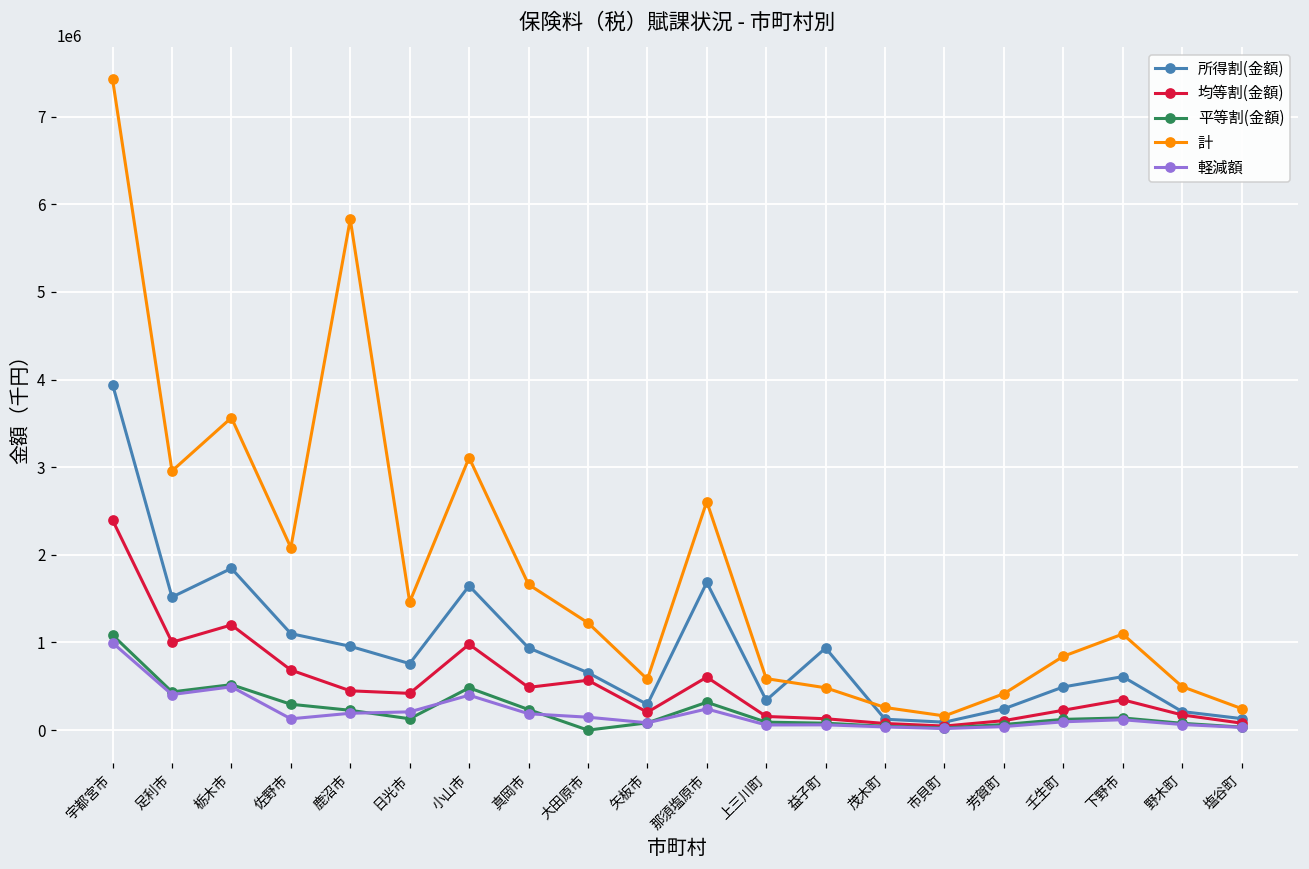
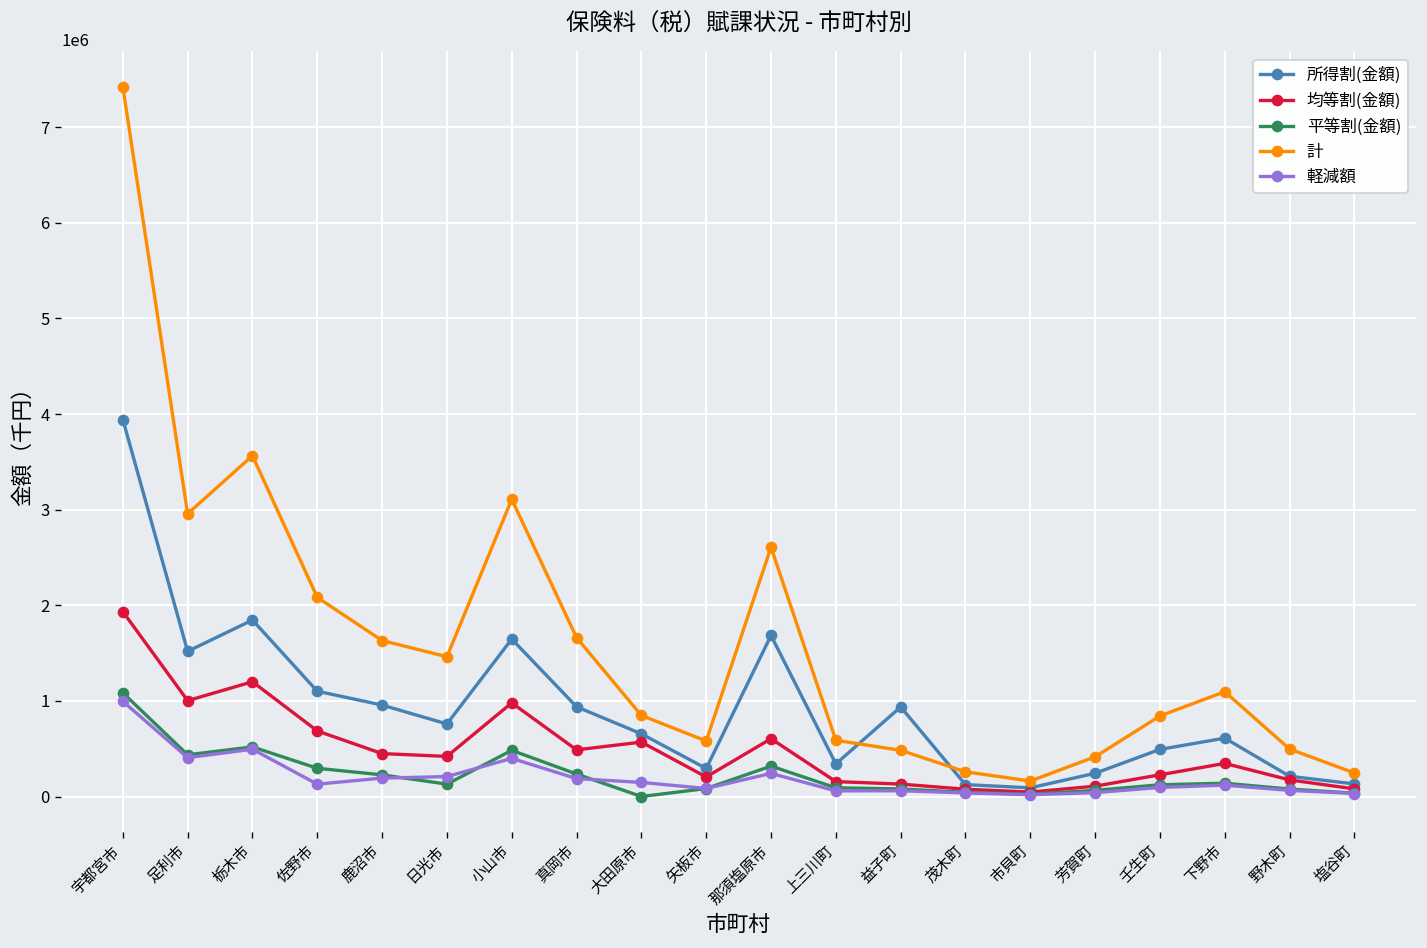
  {
    "所得割(金額)": {
      "宇都宮市": 3900000,
      "足利市": 1500000,
      "栃木市": 1800000,
      "佐野市": 1100000,
      "鹿沼市": 1000000,
      "日光市": 800000,
      "小山市": 1600000,
      "真岡市": 900000,
      "大田原市": 700000,
      "矢板市": 300000,
      "那須塩原市": 1700000,
      "上三川町": 300000,
      "益子町": 900000,
      "茂木町": 100000,
      "市貝町": 100000,
      "芳賀町": 200000,
      "壬生町": 500000,
      "下野市": 600000,
      "野木町": 200000,
      "塩谷町": 100000
    },
    "均等割(金額)": {
-     "宇都宮市": 2400000,
+     "宇都宮市": 1900000,
      "足利市": 1000000,
      "栃木市": 1200000,
      "佐野市": 700000,
      "鹿沼市": 400000,
      "日光市": 400000,
      "小山市": 1000000,
      "真岡市": 500000,
      "大田原市": 600000,
      "矢板市": 200000,
      "那須塩原市": 600000,
      "上三川町": 200000,
      "益子町": 100000,
      "茂木町": 100000,
      "芳賀町": 100000,
      "壬生町": 200000,
      "下野市": 300000,
      "野木町": 200000,
      "塩谷町": 100000
    },
    "平等割(金額)": {
      "宇都宮市": 1100000,
      "佐野市": 300000,
      "鹿沼市": 200000,
      "日光市": 100000,
      "小山市": 500000,
      "真岡市": 200000,
      "大田原市": 0,
      "那須塩原市": 300000,
      "上三川町": 100000
    },
    "計": {
      "宇都宮市": 7400000,
      "足利市": 3000000,
      "栃木市": 3600000,
      "佐野市": 2100000,
-     "鹿沼市": 5800000,
+     "鹿沼市": 1600000,
      "日光市": 1500000,
      "小山市": 3100000,
      "真岡市": 1700000,
-     "大田原市": 1200000,
+     "大田原市": 800000,
      "矢板市": 600000,
      "那須塩原市": 2600000,
      "上三川町": 600000,
      "益子町": 500000,
      "茂木町": 300000,
      "市貝町": 200000,
      "芳賀町": 400000,
      "壬生町": 800000,
      "下野市": 1100000,
      "野木町": 500000,
      "塩谷町": 200000
    },
    "軽減額": {
      "宇都宮市": 1000000,
      "佐野市": 100000,
      "鹿沼市": 200000,
      "日光市": 200000,
      "小山市": 400000,
      "真岡市": 200000,
      "大田原市": 100000,
      "那須塩原市": 200000,
      "上三川町": 100000
    }
  }
